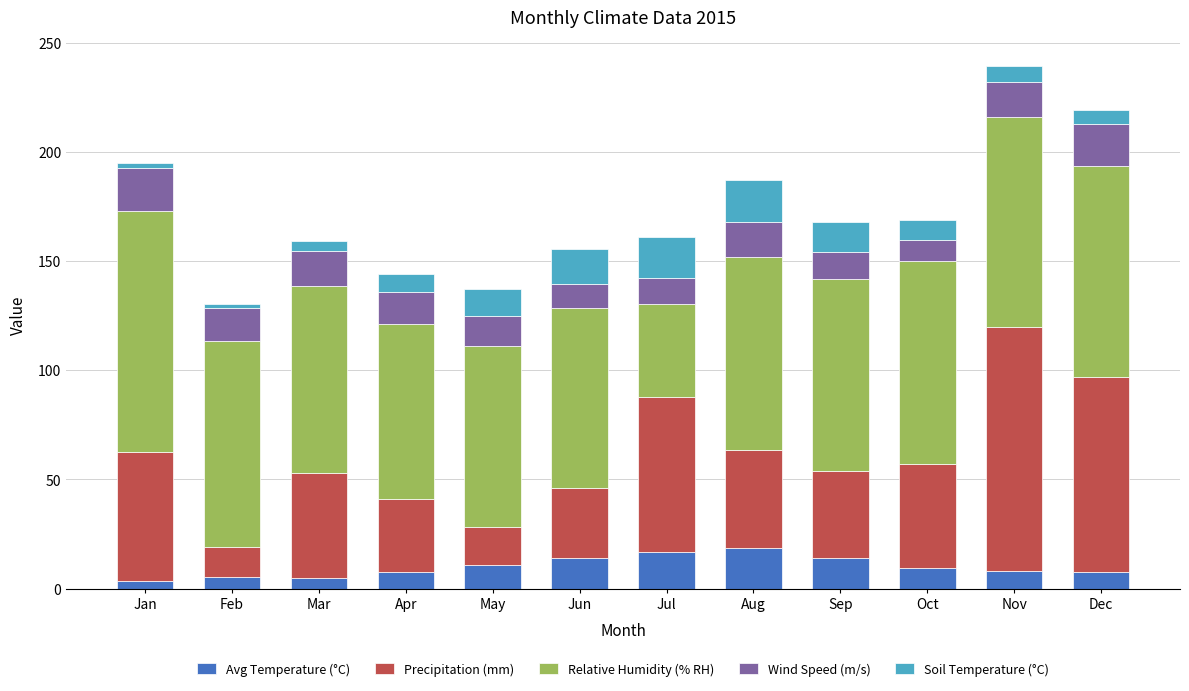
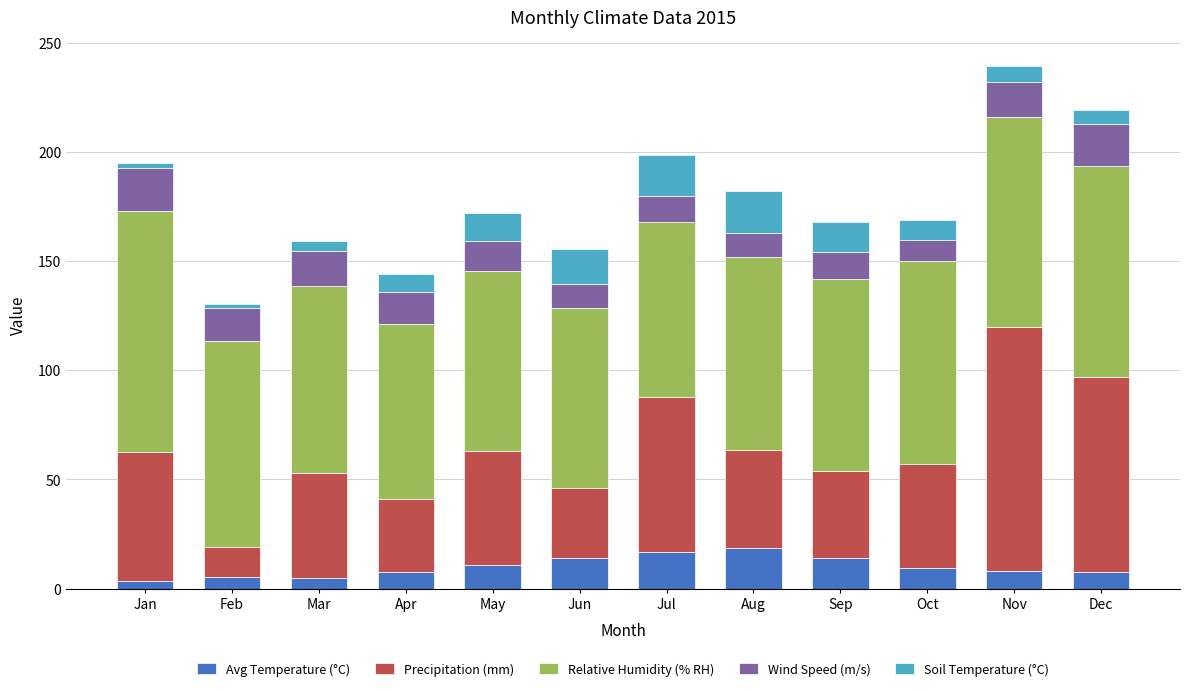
  {
    "Precipitation (mm)": {
      "Jan": 59,
      "Feb": 14,
      "Mar": 48,
      "Apr": 33,
-     "May": 18,
+     "May": 52,
      "Jun": 32,
      "Jul": 71,
      "Aug": 45,
      "Sep": 40,
      "Oct": 47,
      "Nov": 111,
      "Dec": 90
    },
    "Relative Humidity (% RH)": {
      "Jan": 110,
      "Feb": 94,
      "Mar": 86,
      "Apr": 81,
      "May": 83,
      "Jun": 82,
-     "Jul": 43,
+     "Jul": 80,
      "Aug": 88,
      "Sep": 88,
      "Oct": 93,
      "Nov": 96,
      "Dec": 97
    },
    "Wind Speed (m/s)": {
      "Jan": 20,
      "Feb": 15,
      "Mar": 16,
      "Apr": 15,
      "May": 14,
      "Jun": 11,
      "Jul": 12,
-     "Aug": 16,
+     "Aug": 11,
      "Sep": 12,
      "Oct": 9,
      "Nov": 16,
      "Dec": 19
    }
  }
